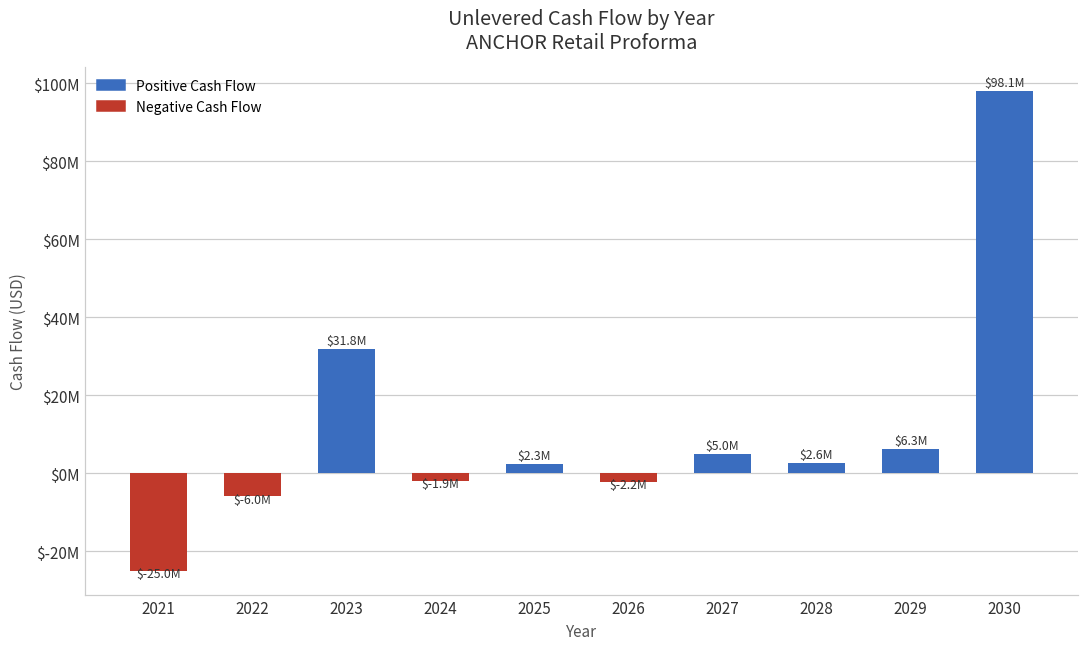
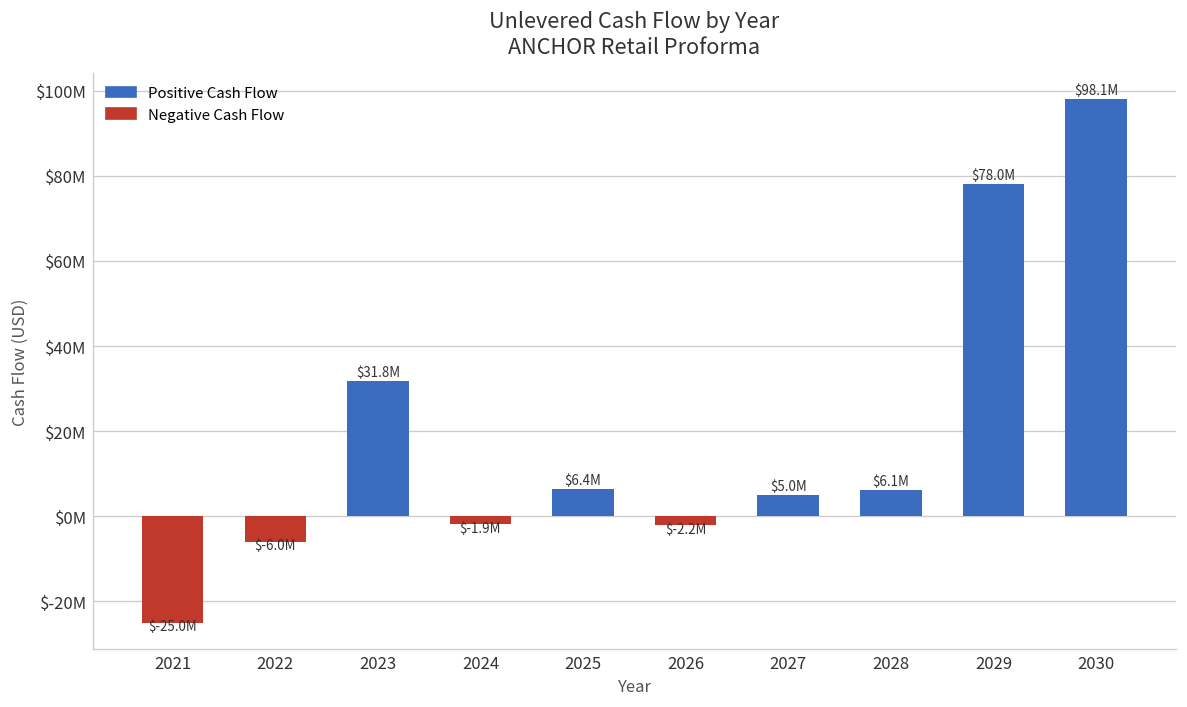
  {
    "2021": "$-25.0M",
    "2022": "$-6.0M",
    "2023": "$31.8M",
    "2024": "$-1.9M",
-   "2025": "$2.3M",
+   "2025": "$6.4M",
    "2026": "$-2.2M",
    "2027": "$5.0M",
-   "2028": "$2.6M",
-   "2029": "$6.3M",
+   "2028": "$6.1M",
+   "2029": "$78.0M",
    "2030": "$98.1M"
  }
